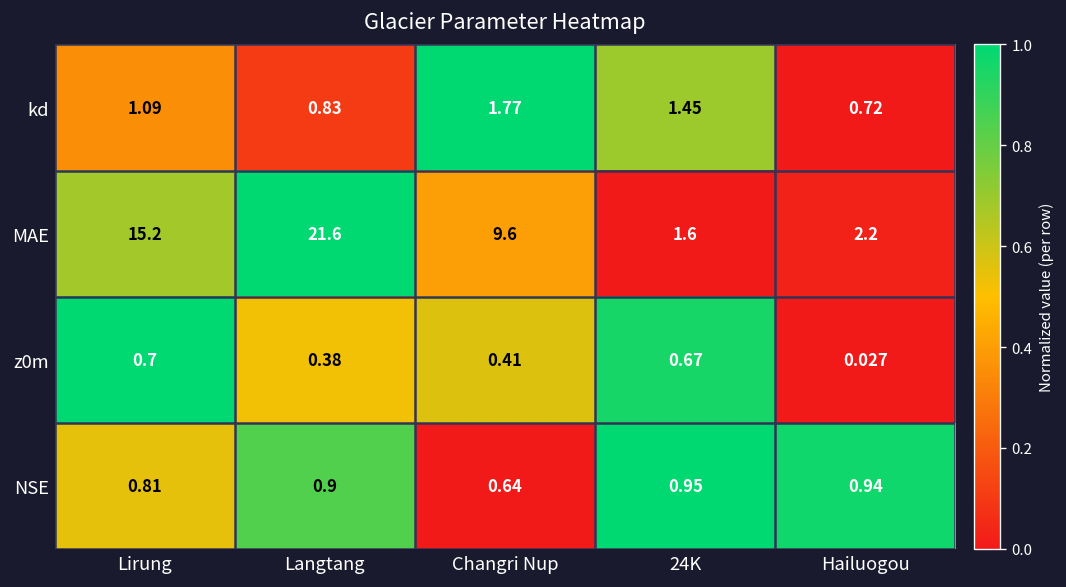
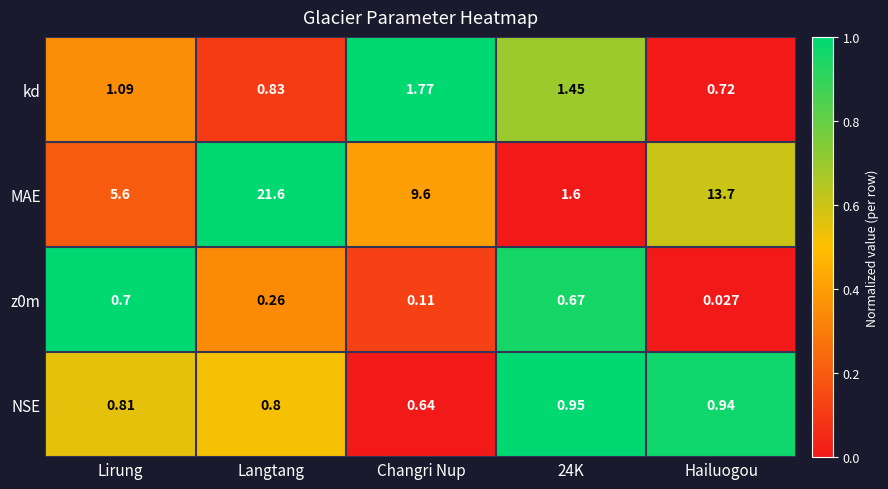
  {
    "kd": {
      "Lirung": 1.09,
      "Langtang": 0.83,
      "Changri Nup": 1.77,
      "24K": 1.45,
      "Hailuogou": 0.72
    },
    "MAE": {
-     "Lirung": 15.2,
+     "Lirung": 5.6,
      "Langtang": 21.6,
      "Changri Nup": 9.6,
      "24K": 1.6,
-     "Hailuogou": 2.2
+     "Hailuogou": 13.7
    },
    "z0m": {
      "Lirung": 0.7,
-     "Langtang": 0.38,
-     "Changri Nup": 0.41,
+     "Langtang": 0.26,
+     "Changri Nup": 0.11,
      "24K": 0.67,
      "Hailuogou": 0.027
    },
    "NSE": {
      "Lirung": 0.81,
-     "Langtang": 0.9,
+     "Langtang": 0.8,
      "Changri Nup": 0.64,
      "24K": 0.95,
      "Hailuogou": 0.94
    }
  }
